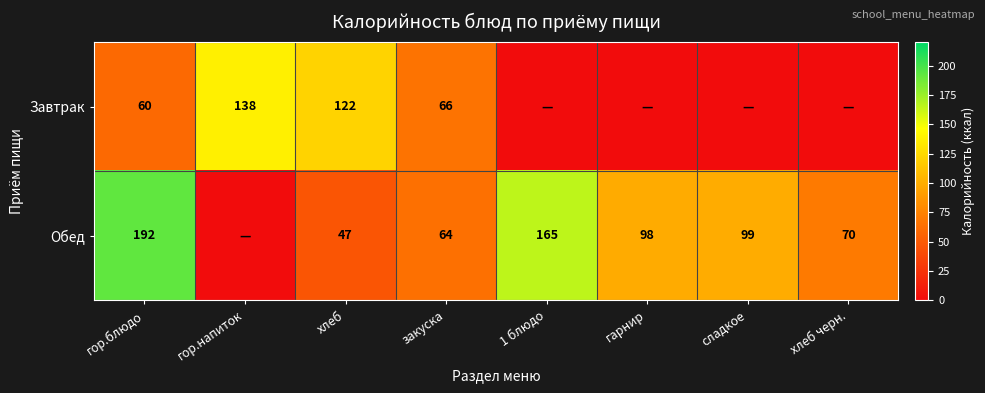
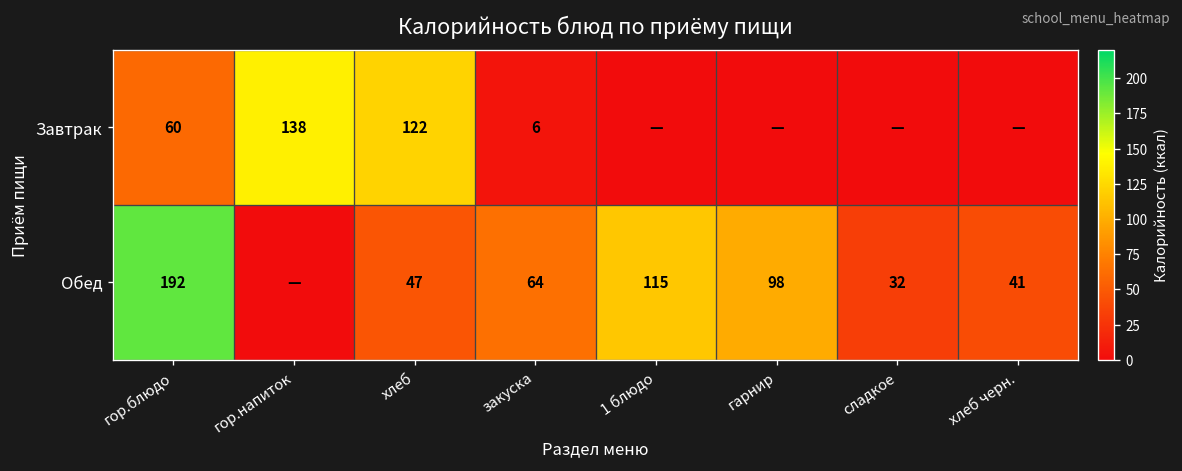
  {
    "Завтрак": {
      "гор.блюдо": 60,
      "гор.напиток": 138,
      "хлеб": 122,
-     "закуска": 66
+     "закуска": 6
    },
    "Обед": {
      "гор.блюдо": 192,
      "хлеб": 47,
      "закуска": 64,
-     "1 блюдо": 165,
+     "1 блюдо": 115,
      "гарнир": 98,
-     "сладкое": 99,
-     "хлеб черн.": 70
+     "сладкое": 32,
+     "хлеб черн.": 41
    }
  }
